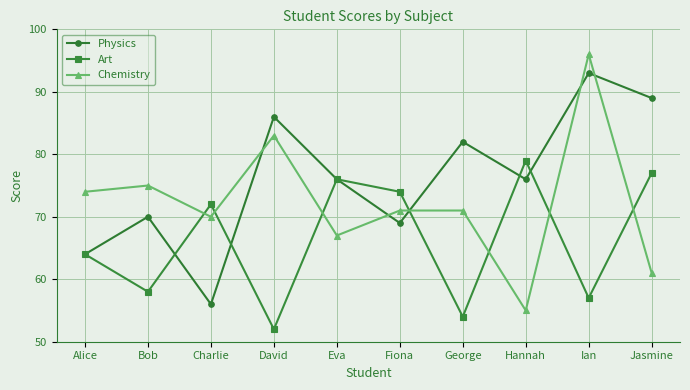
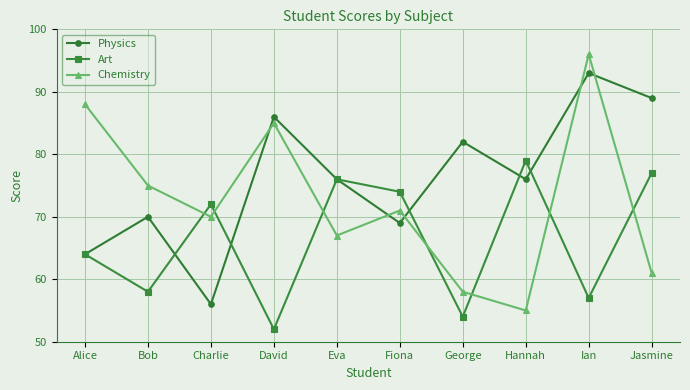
  {
    "Chemistry": {
-     "Alice": 74,
+     "Alice": 88,
      "Bob": 75,
      "Charlie": 70,
-     "David": 83,
+     "David": 85,
      "Eva": 67,
      "Fiona": 71,
-     "George": 71,
+     "George": 58,
      "Hannah": 55,
      "Ian": 96,
      "Jasmine": 61
    }
  }
